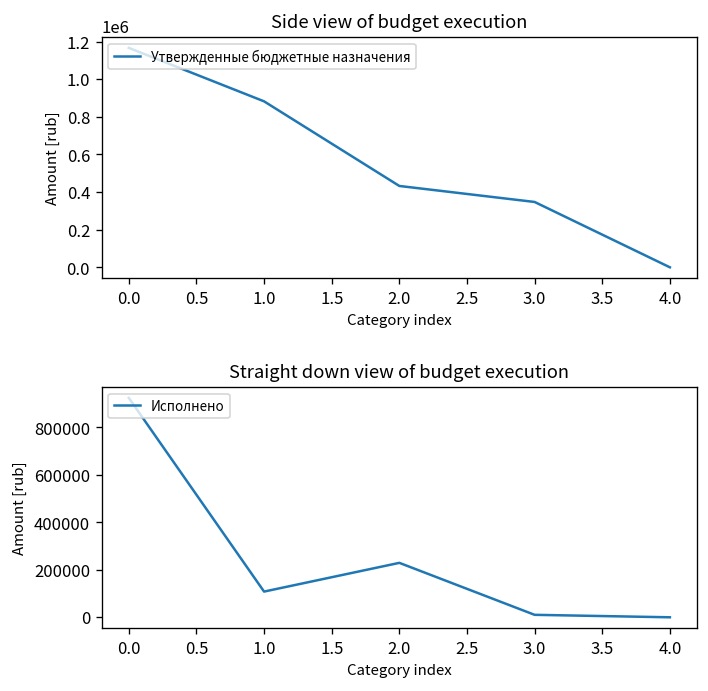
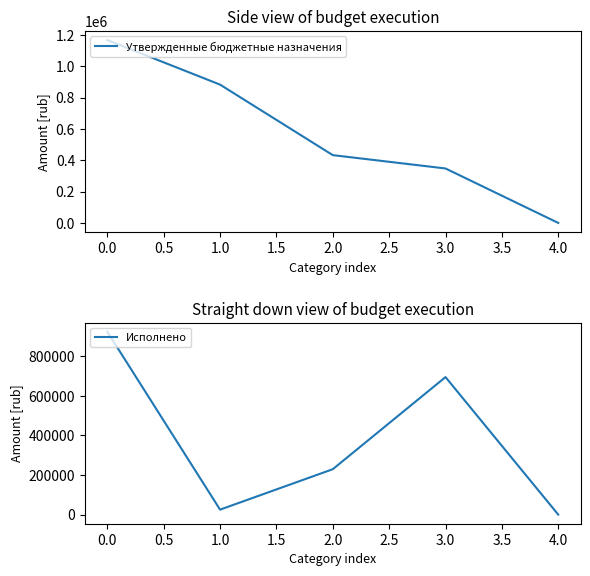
  {
    "Side view of budget execution": {
      "1.0": 880000,
      "2.0": 430000,
      "3.0": 350000,
      "4.0": 0
    },
    "Straight down view of budget execution": {
-     "1.0": 110000,
+     "1.0": 20000,
      "2.0": 230000,
-     "3.0": 10000,
+     "3.0": 700000,
      "4.0": 0
    }
  }
